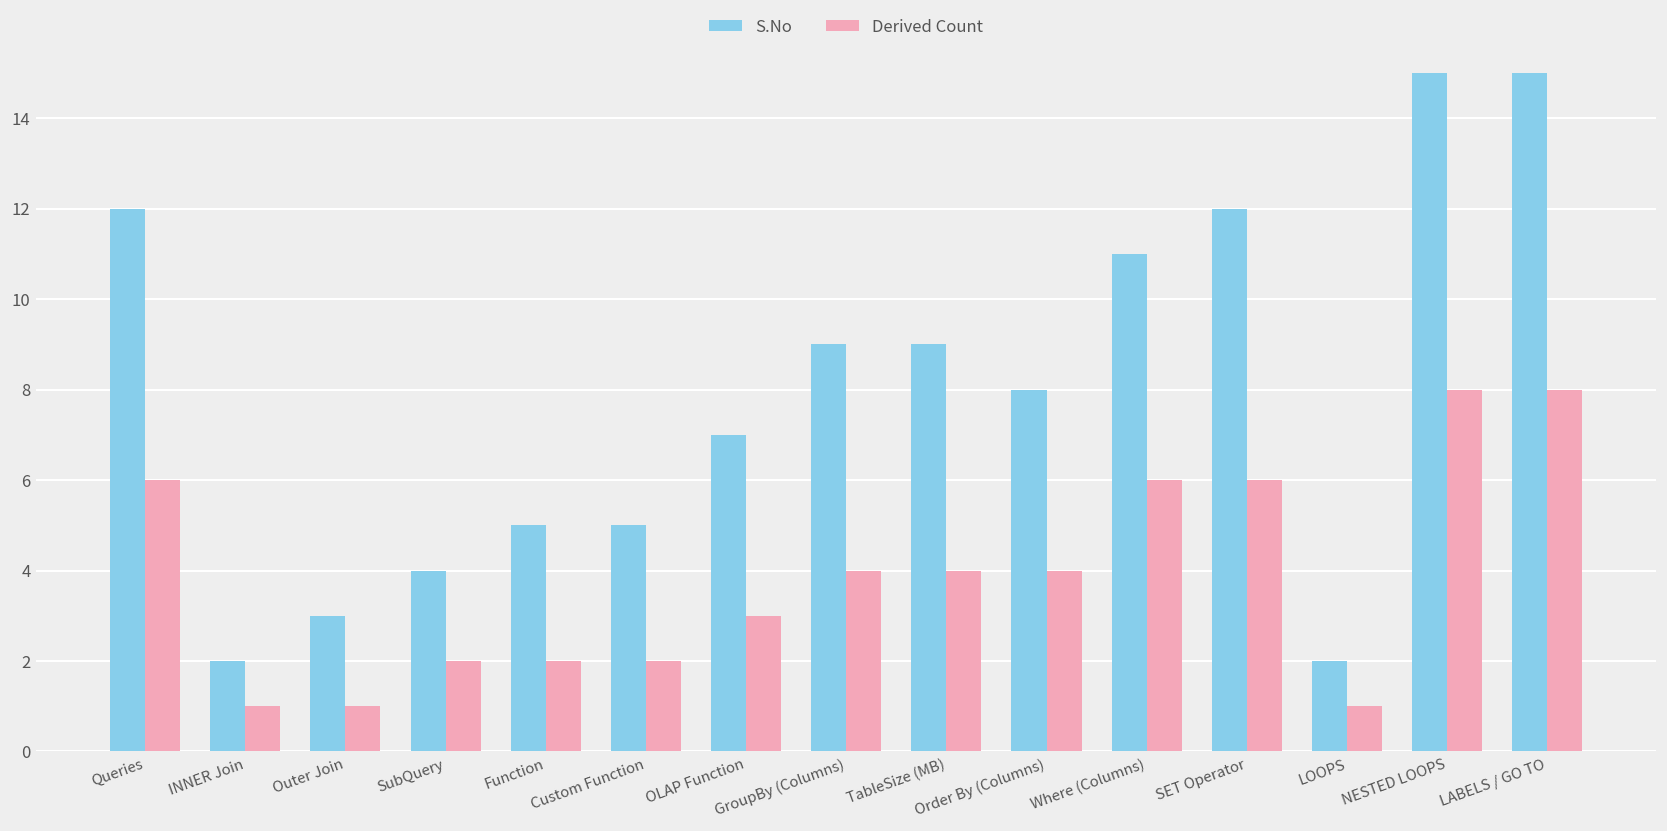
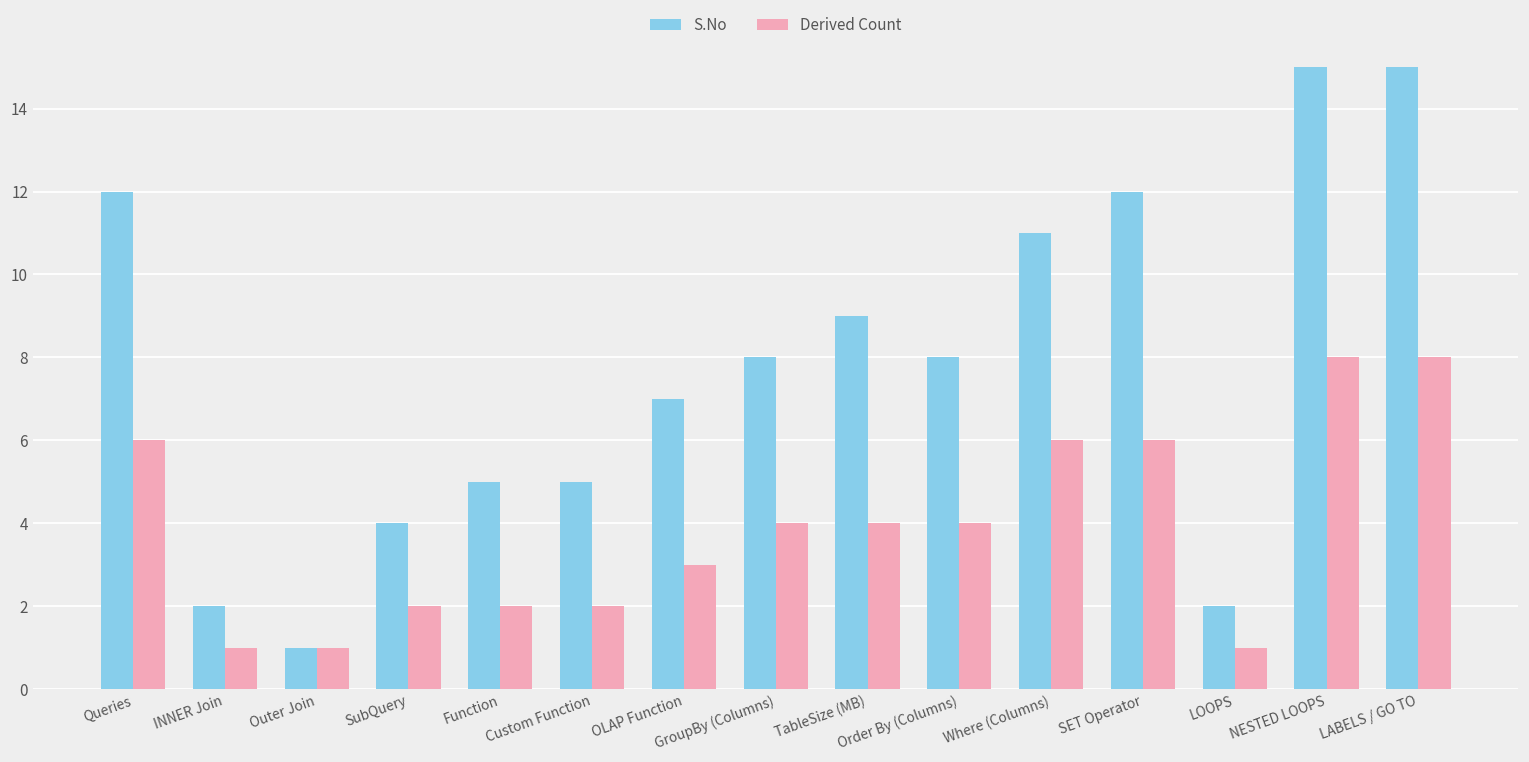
  {
    "S.No": {
      "Queries": 12,
      "INNER Join": 2,
-     "Outer Join": 3,
+     "Outer Join": 1,
      "SubQuery": 4,
      "Function": 5,
      "Custom Function": 5,
      "OLAP Function": 7,
-     "GroupBy (Columns)": 9,
+     "GroupBy (Columns)": 8,
      "TableSize (MB)": 9,
      "Order By (Columns)": 8,
      "Where (Columns)": 11,
      "SET Operator": 12,
      "LOOPS": 2,
      "NESTED LOOPS": 15,
      "LABELS / GO TO": 15
    },
    "Derived Count": {
      "Queries": 6,
      "INNER Join": 1,
      "Outer Join": 1,
      "SubQuery": 2,
      "Function": 2,
      "Custom Function": 2,
      "OLAP Function": 3,
      "GroupBy (Columns)": 4,
      "TableSize (MB)": 4,
      "Order By (Columns)": 4,
      "Where (Columns)": 6,
      "SET Operator": 6,
      "LOOPS": 1,
      "NESTED LOOPS": 8,
      "LABELS / GO TO": 8
    }
  }
